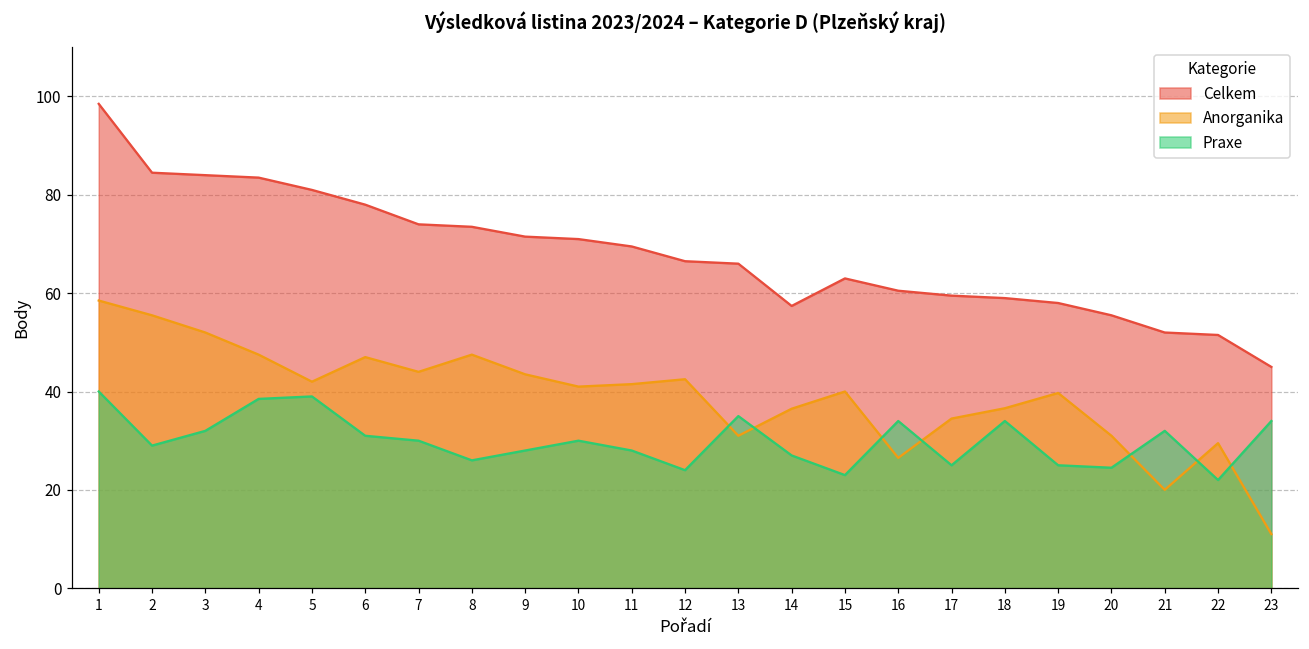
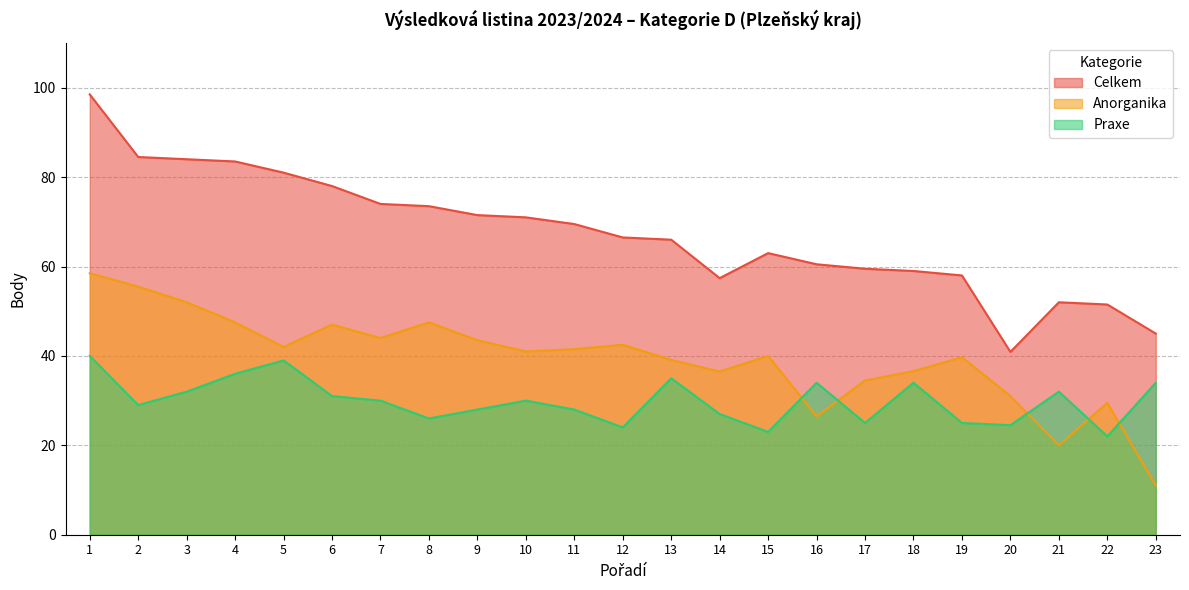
  {
    "Celkem": {
      "1": 99,
      "2": 85,
      "3": 84,
      "4": 84,
      "5": 81,
      "6": 78,
      "7": 74,
      "8": 74,
      "9": 72,
      "10": 71,
      "11": 70,
      "12": 67,
      "13": 66,
      "14": 57,
      "15": 63,
      "16": 61,
      "17": 60,
      "18": 59,
      "19": 58,
-     "20": 56,
+     "20": 41,
      "21": 52,
      "22": 52,
      "23": 45
    },
    "Anorganika": {
      "1": 59,
      "2": 56,
      "3": 52,
      "4": 48,
      "5": 42,
      "6": 47,
      "7": 44,
      "8": 48,
      "9": 44,
      "10": 41,
      "11": 42,
      "12": 43,
-     "13": 31,
+     "13": 39,
      "14": 37,
      "15": 40,
      "16": 27,
      "17": 35,
      "18": 37,
      "19": 40,
      "20": 31,
      "21": 20,
      "22": 30,
      "23": 11
    },
    "Praxe": {
      "1": 40,
      "2": 29,
      "3": 32,
-     "4": 39,
+     "4": 36,
      "5": 39,
      "6": 31,
      "7": 30,
      "8": 26,
      "9": 28,
      "10": 30,
      "11": 28,
      "12": 24,
      "13": 35,
      "14": 27,
      "15": 23,
      "16": 34,
      "17": 25,
      "18": 34,
      "19": 25,
      "20": 25,
      "21": 32,
      "22": 22,
      "23": 34
    }
  }
